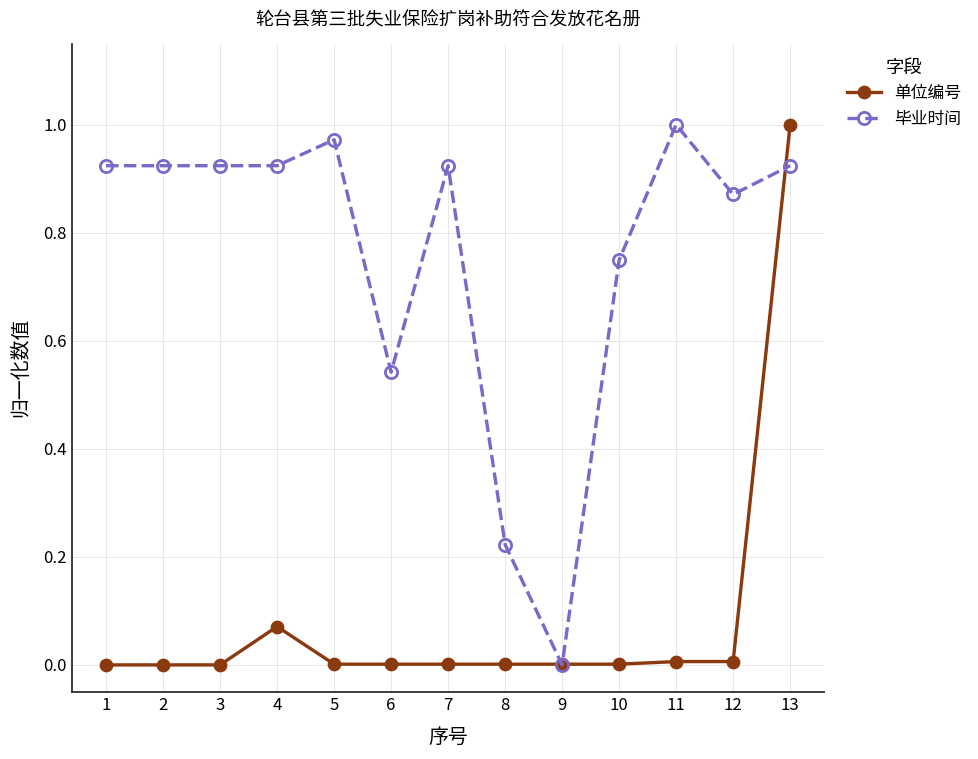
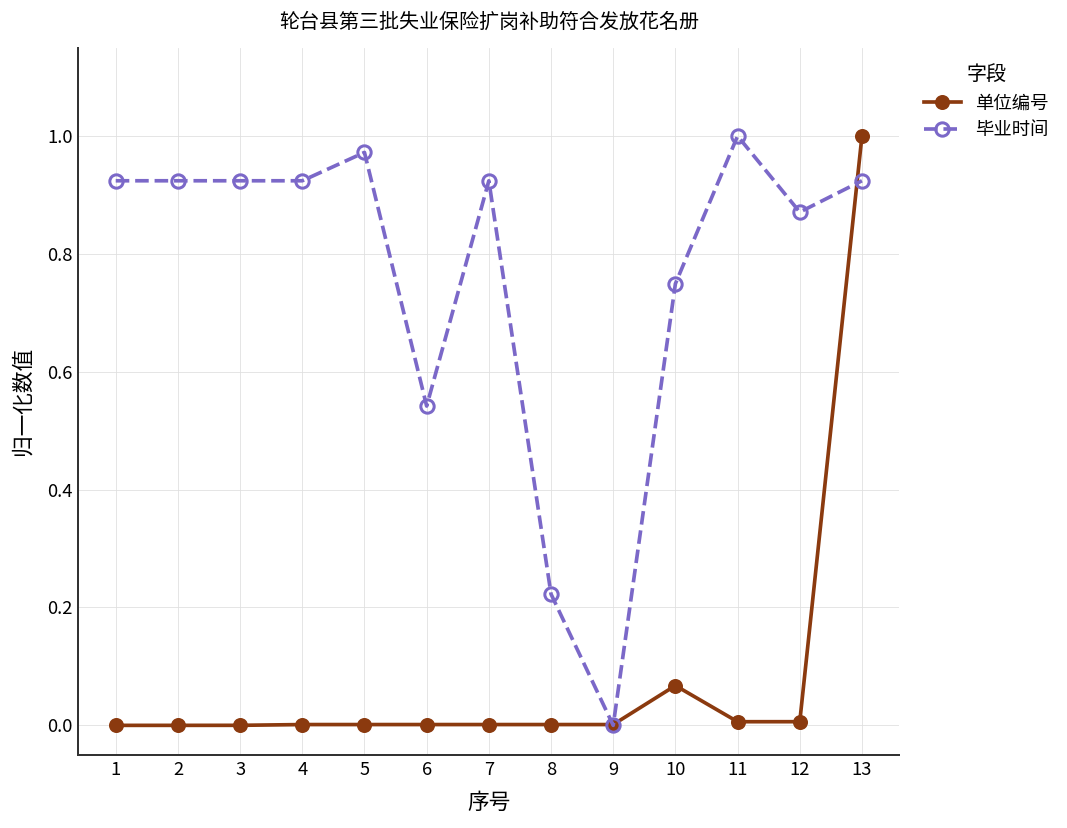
  {
    "单位编号": {
      "1": 0.00,
      "2": 0.00,
      "3": 0.00,
-     "4": 0.07,
+     "4": 0.00,
      "5": 0.00,
      "6": 0.00,
      "7": 0.00,
      "8": 0.00,
-     "10": 0.00,
+     "10": 0.07,
      "11": 0.01,
      "12": 0.01,
      "13": 1.00
    },
    "毕业时间": {
      "1": 0.92,
      "2": 0.92,
      "3": 0.92,
      "4": 0.92,
      "5": 0.97,
      "6": 0.54,
      "7": 0.92,
      "8": 0.22,
      "10": 0.75,
      "11": 1.00,
      "12": 0.87,
      "13": 0.92
    }
  }
